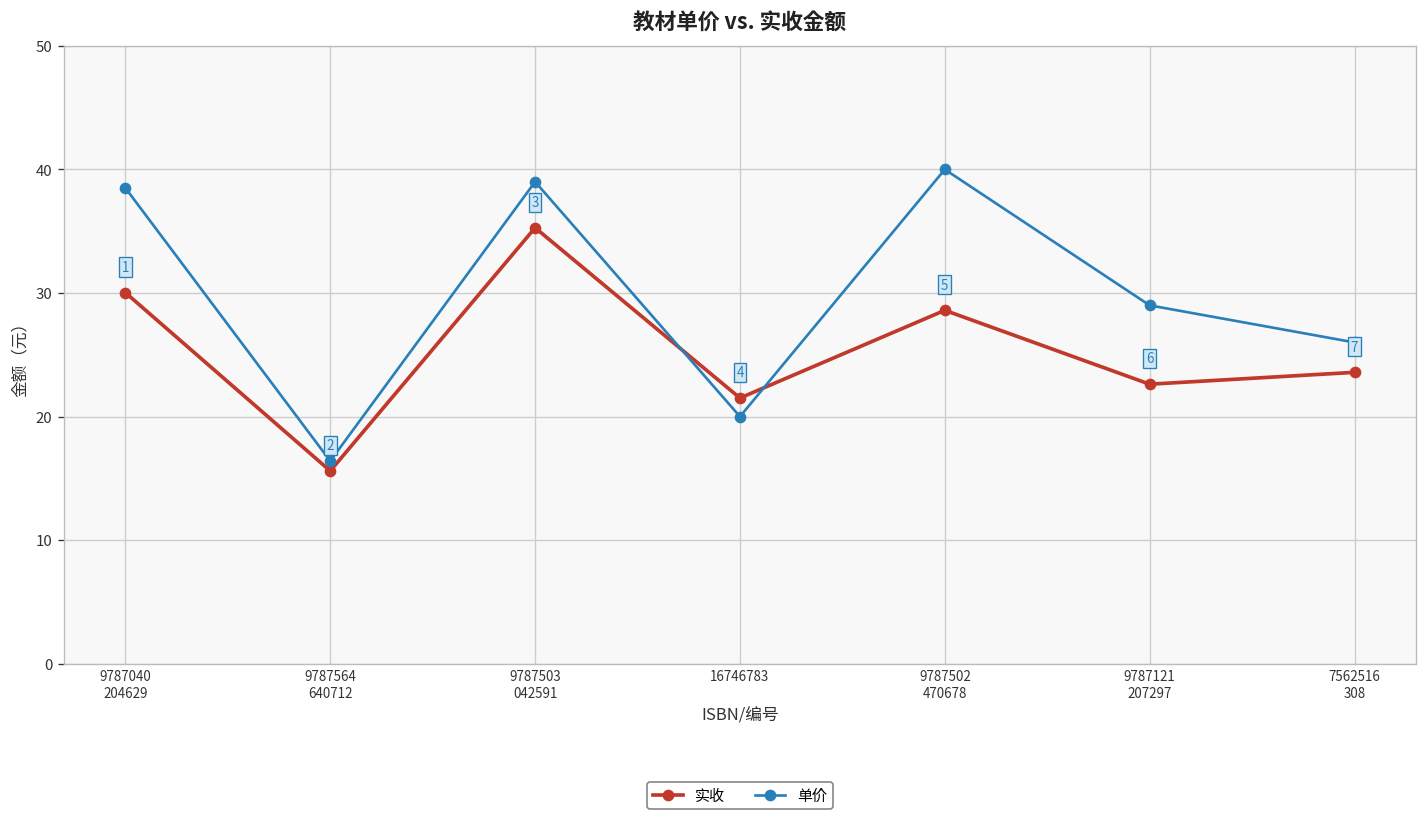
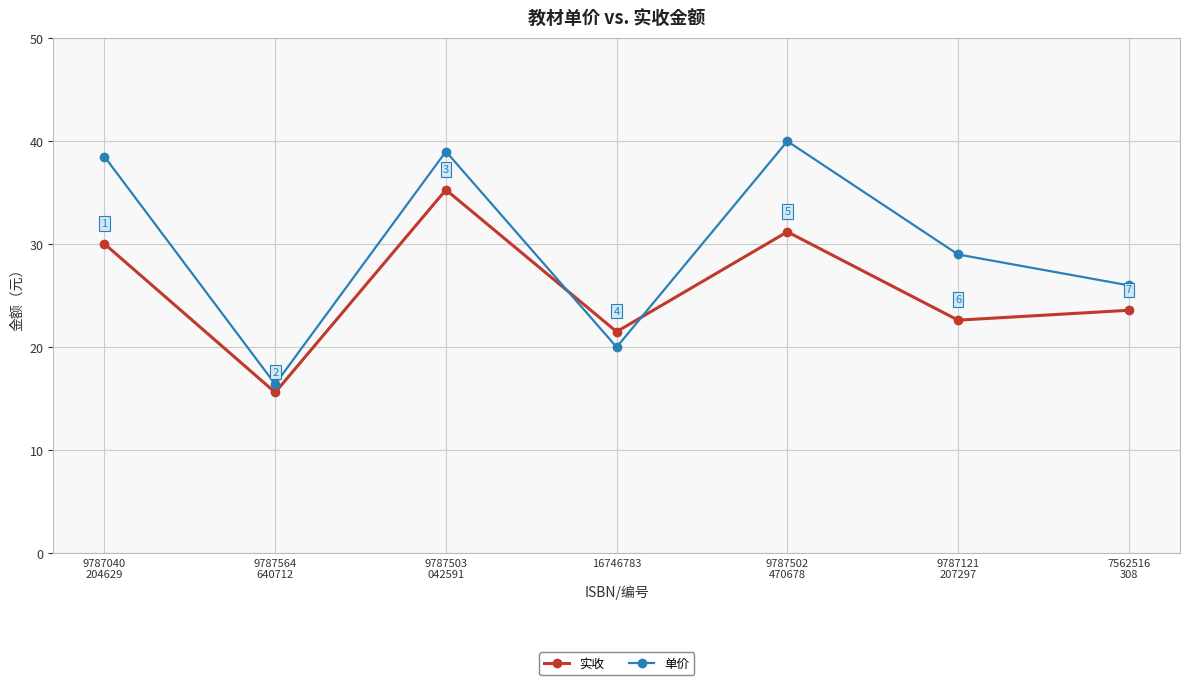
  {
    "实收": {
      "9787564 640712": 15.6,
      "9787503 042591": 35.3,
-     "9787502 470678": 28.6,
+     "9787502 470678": 31.2,
      "7562516 308": 23.6
    },
    "单价": {
      "9787040 204629": 38.5,
      "16746783": 20.0,
      "9787502 470678": 40.0,
      "9787121 207297": 29.0
    }
  }
